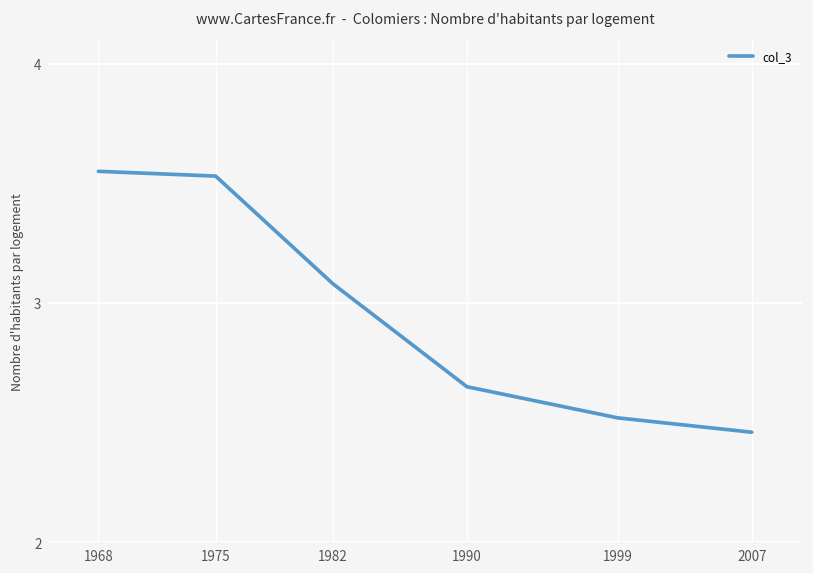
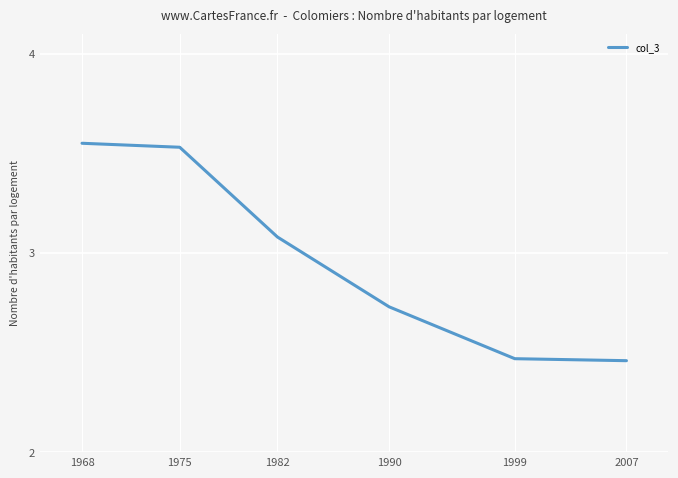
  {
    "1968": 3.55,
    "1975": 3.53,
    "1982": 3.08,
-   "1990": 2.65,
-   "1999": 2.52,
+   "1990": 2.73,
+   "1999": 2.47,
    "2007": 2.46
  }
